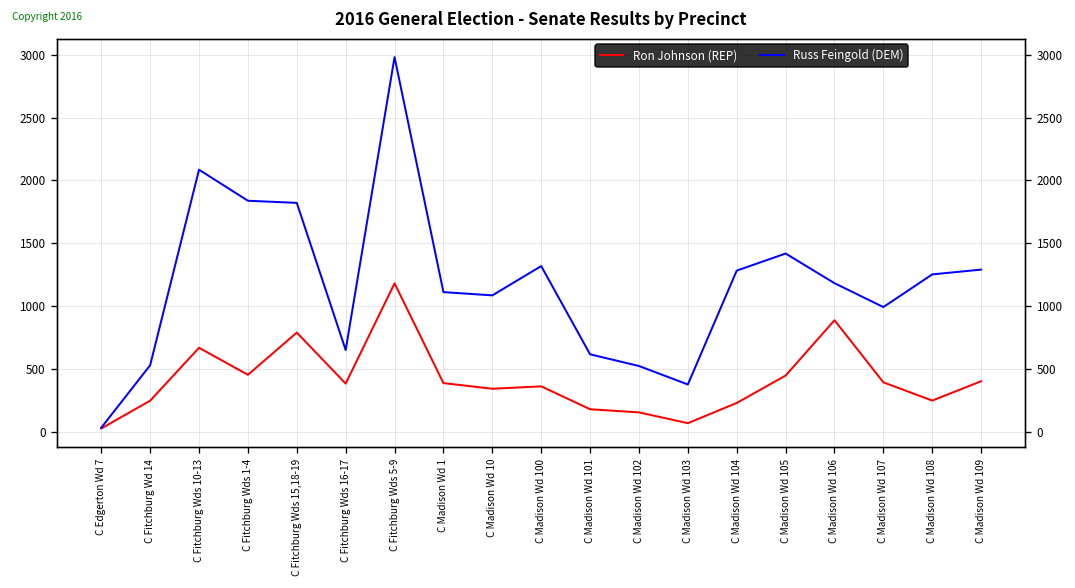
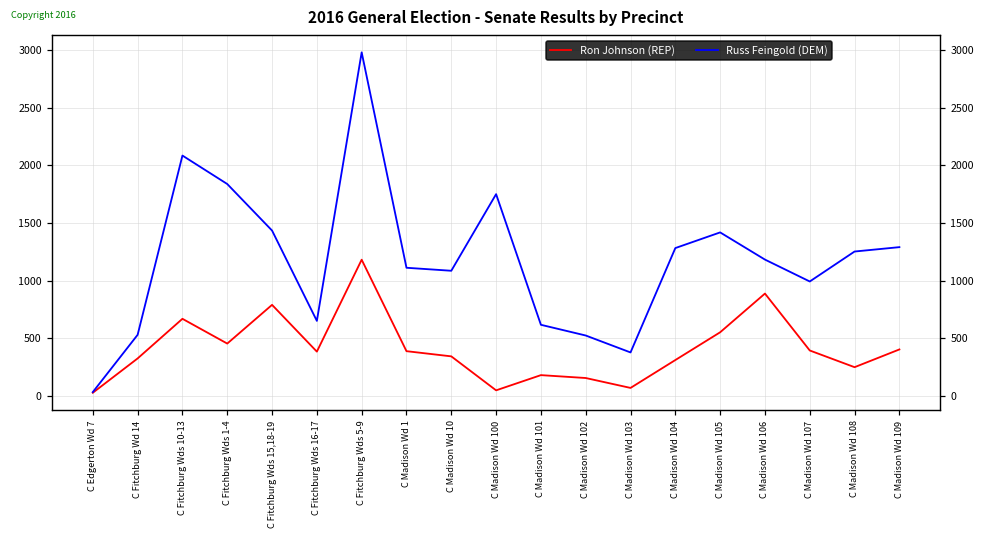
  {
    "Ron Johnson (REP)": {
-     "C Fitchburg Wd 14": 250,
+     "C Fitchburg Wd 14": 320,
      "C Fitchburg Wds 10-13": 670,
      "C Fitchburg Wds 1-4": 450,
      "C Fitchburg Wds 15,18-19": 790,
      "C Fitchburg Wds 16-17": 380,
      "C Fitchburg Wds 5-9": 1180,
      "C Madison Wd 1": 390,
      "C Madison Wd 10": 340,
-     "C Madison Wd 100": 360,
+     "C Madison Wd 100": 50,
      "C Madison Wd 101": 180,
      "C Madison Wd 102": 150,
      "C Madison Wd 103": 70,
-     "C Madison Wd 104": 230,
-     "C Madison Wd 105": 450,
+     "C Madison Wd 104": 310,
+     "C Madison Wd 105": 550,
      "C Madison Wd 106": 890,
      "C Madison Wd 107": 390,
      "C Madison Wd 108": 250,
      "C Madison Wd 109": 400
    },
    "Russ Feingold (DEM)": {
      "C Fitchburg Wd 14": 530,
      "C Fitchburg Wds 10-13": 2090,
      "C Fitchburg Wds 1-4": 1840,
-     "C Fitchburg Wds 15,18-19": 1820,
+     "C Fitchburg Wds 15,18-19": 1430,
      "C Fitchburg Wds 16-17": 650,
      "C Fitchburg Wds 5-9": 2980,
      "C Madison Wd 1": 1110,
      "C Madison Wd 10": 1090,
-     "C Madison Wd 100": 1320,
+     "C Madison Wd 100": 1750,
      "C Madison Wd 101": 620,
      "C Madison Wd 102": 520,
      "C Madison Wd 103": 380,
      "C Madison Wd 104": 1280,
      "C Madison Wd 105": 1420,
      "C Madison Wd 106": 1180,
      "C Madison Wd 107": 990,
      "C Madison Wd 108": 1250,
      "C Madison Wd 109": 1290
    }
  }
